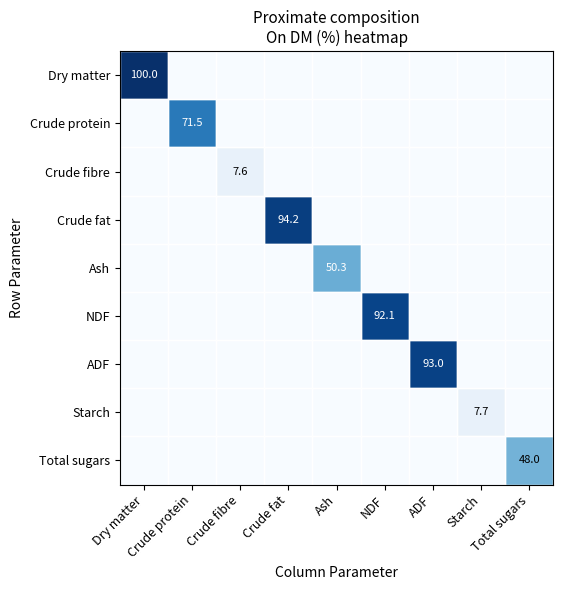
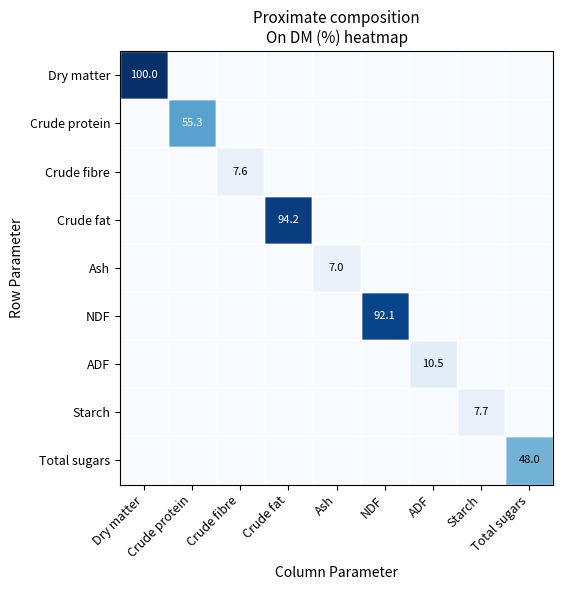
  {
    "Dry matter": {
      "Dry matter": 100.0
    },
    "Crude protein": {
-     "Crude protein": 71.5
+     "Crude protein": 55.3
    },
    "Crude fibre": {
      "Crude fibre": 7.6
    },
    "Crude fat": {
      "Crude fat": 94.2
    },
    "Ash": {
-     "Ash": 50.3
+     "Ash": 7.0
    },
    "NDF": {
      "NDF": 92.1
    },
    "ADF": {
-     "ADF": 93.0
+     "ADF": 10.5
    },
    "Starch": {
      "Starch": 7.7
    },
    "Total sugars": {
      "Total sugars": 48.0
    }
  }
